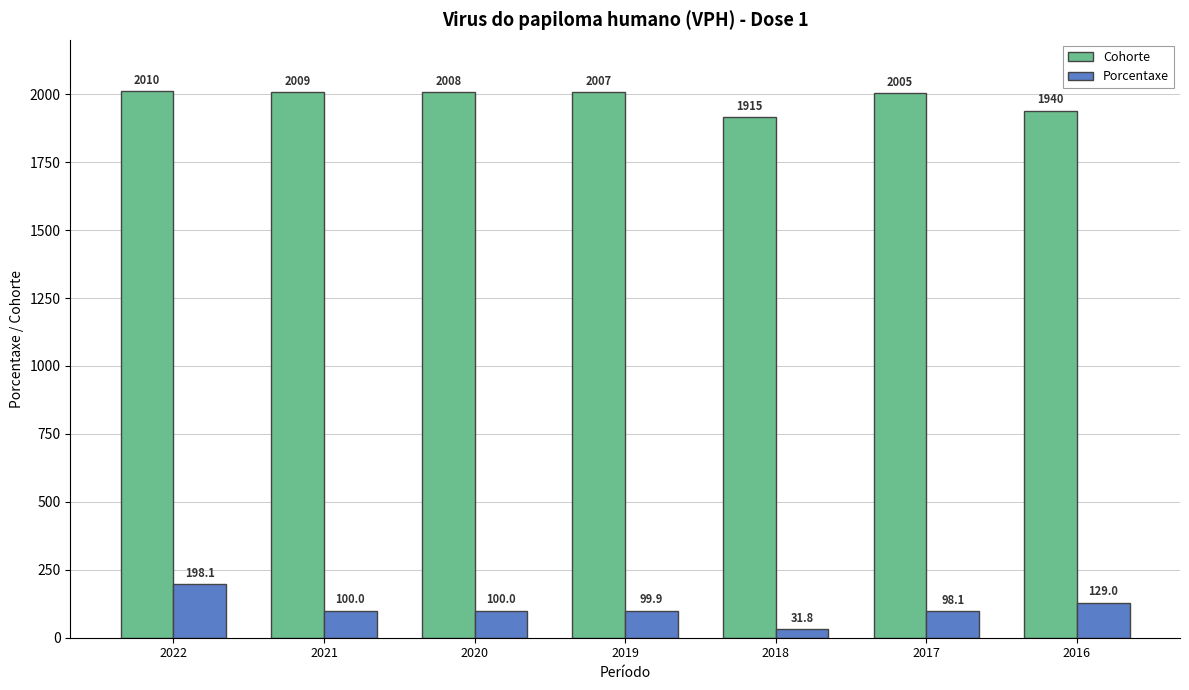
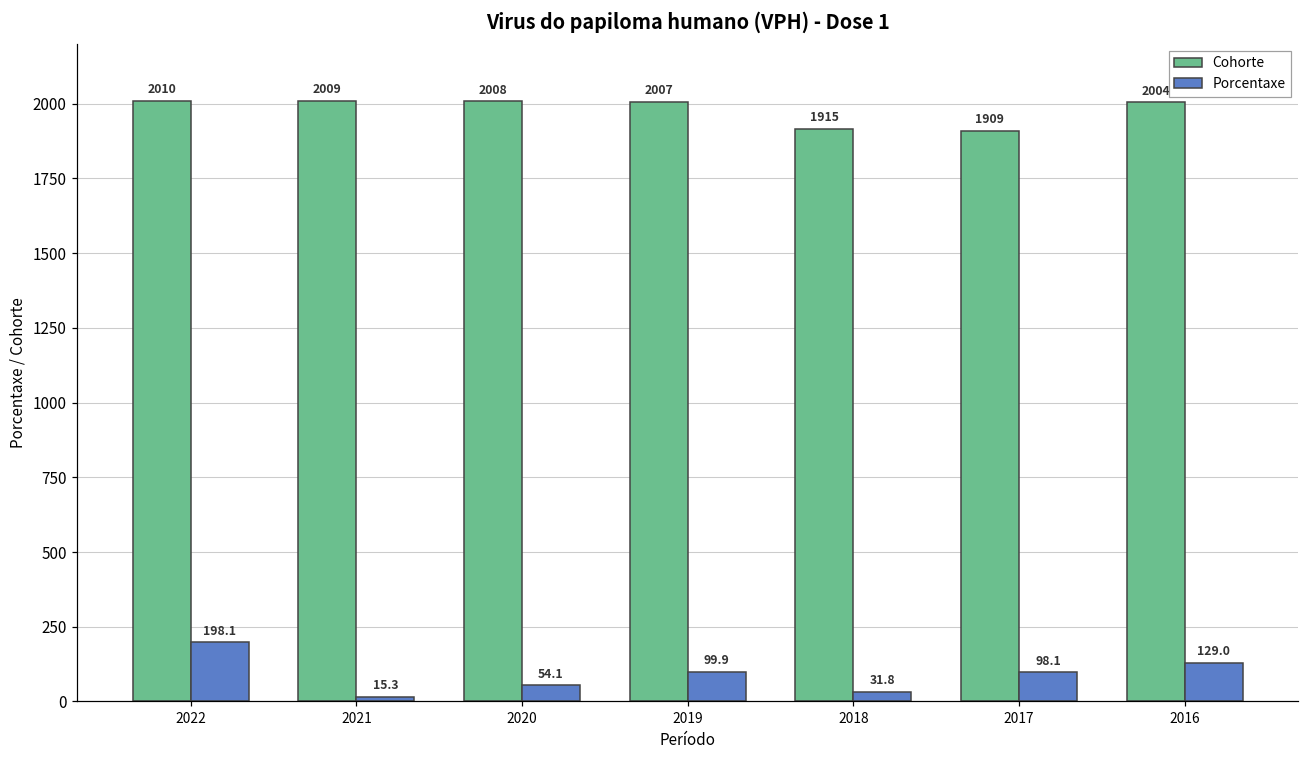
  {
    "Cohorte": {
      "2022": 2010,
      "2021": 2009,
      "2020": 2008,
      "2019": 2007,
      "2018": 1915,
-     "2017": 2005,
-     "2016": 1940
+     "2017": 1909,
+     "2016": 2004
    },
    "Porcentaxe": {
      "2022": 198.1,
-     "2021": 100.0,
-     "2020": 100.0,
+     "2021": 15.3,
+     "2020": 54.1,
      "2019": 99.9,
      "2018": 31.8,
      "2017": 98.1,
      "2016": 129.0
    }
  }
